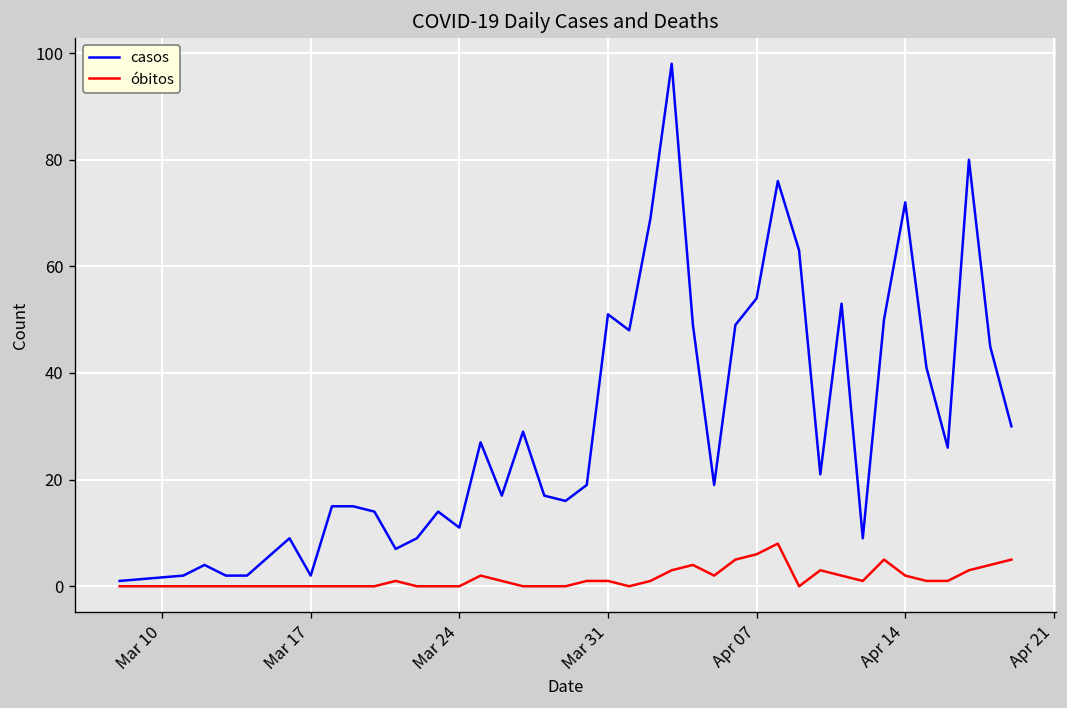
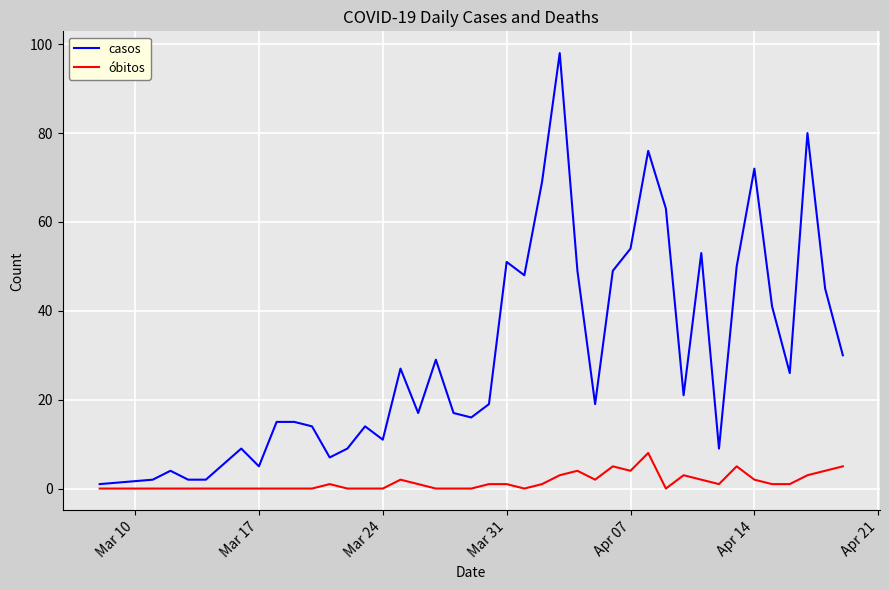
  {
    "casos": {
-     "Mar 17": 2,
+     "Mar 17": 5,
      "Mar 24": 11,
      "Mar 31": 51,
      "Apr 07": 54,
      "Apr 14": 72
    },
    "óbitos": {
      "Mar 17": 0,
      "Mar 24": 0,
      "Mar 31": 1,
-     "Apr 07": 6,
+     "Apr 07": 4,
      "Apr 14": 2
    }
  }
